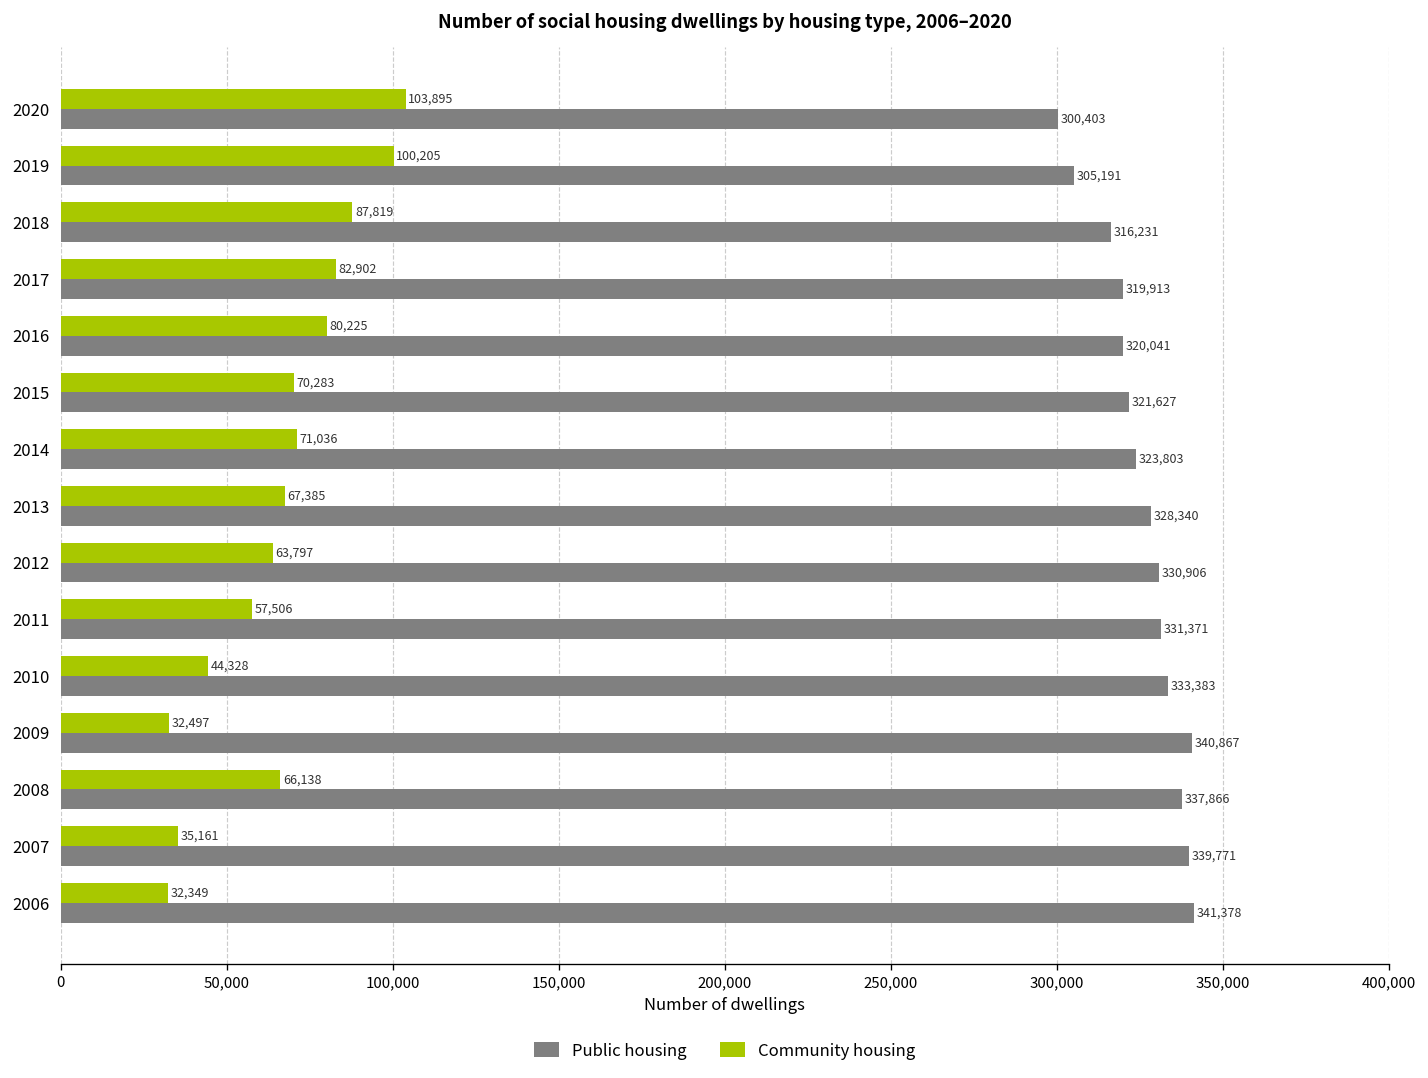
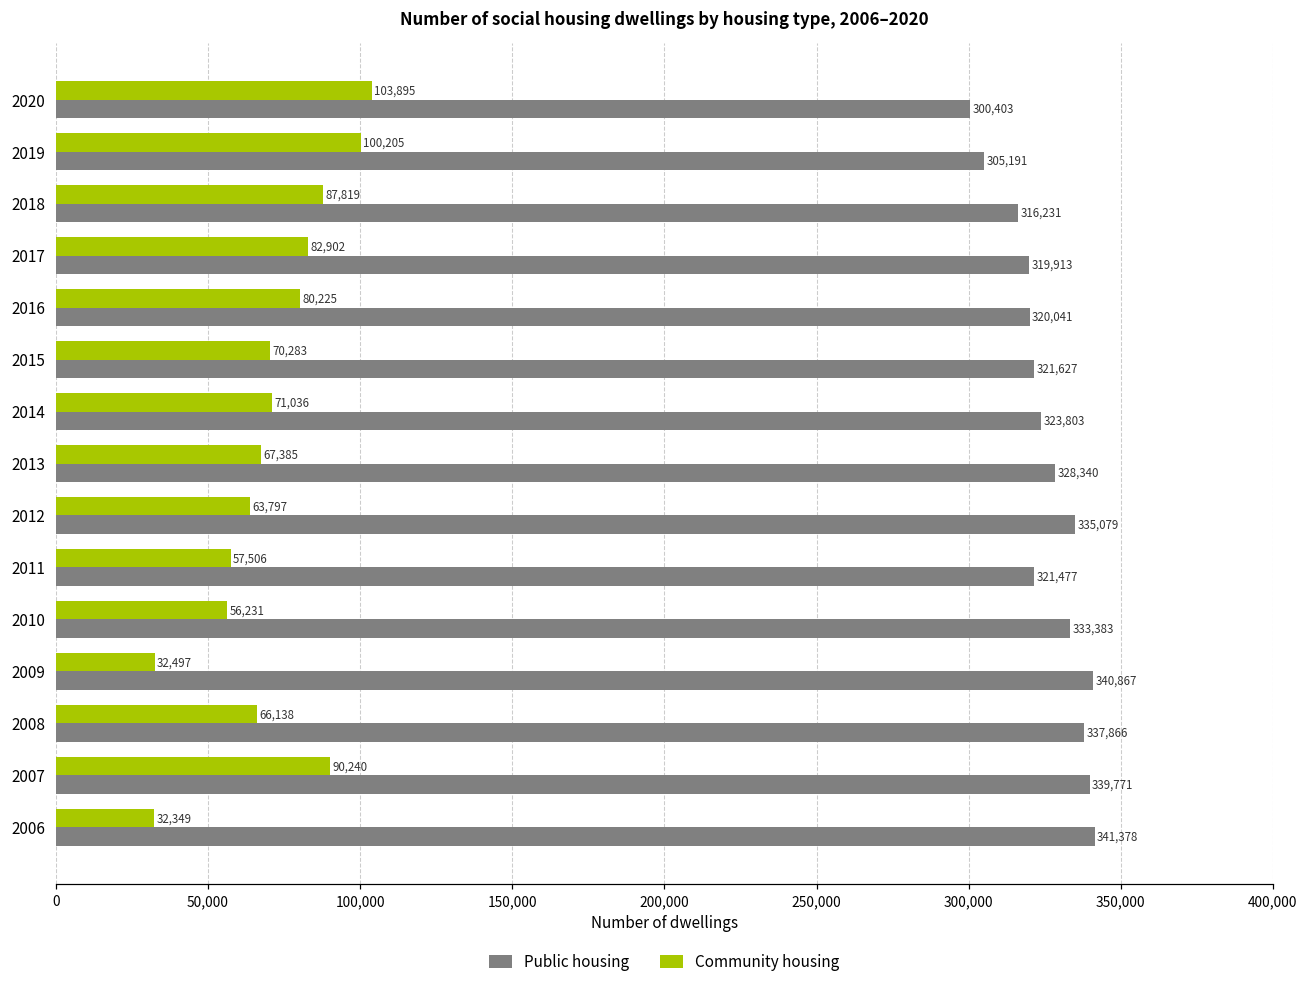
  {
    "Public housing": {
      "2020": "300,403",
      "2019": "305,191",
      "2018": "316,231",
      "2017": "319,913",
      "2016": "320,041",
      "2015": "321,627",
      "2014": "323,803",
      "2013": "328,340",
-     "2012": "330,906",
-     "2011": "331,371",
+     "2012": "335,079",
+     "2011": "321,477",
      "2010": "333,383",
      "2009": "340,867",
      "2008": "337,866",
      "2007": "339,771",
      "2006": "341,378"
    },
    "Community housing": {
      "2020": "103,895",
      "2019": "100,205",
      "2018": "87,819",
      "2017": "82,902",
      "2016": "80,225",
      "2015": "70,283",
      "2014": "71,036",
      "2013": "67,385",
      "2012": "63,797",
      "2011": "57,506",
-     "2010": "44,328",
+     "2010": "56,231",
      "2009": "32,497",
      "2008": "66,138",
-     "2007": "35,161",
+     "2007": "90,240",
      "2006": "32,349"
    }
  }
